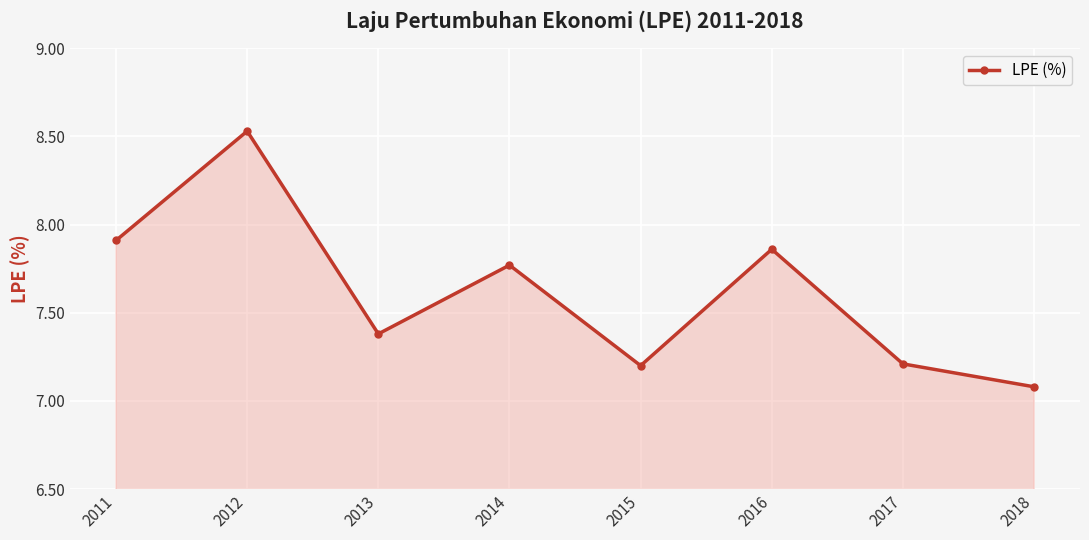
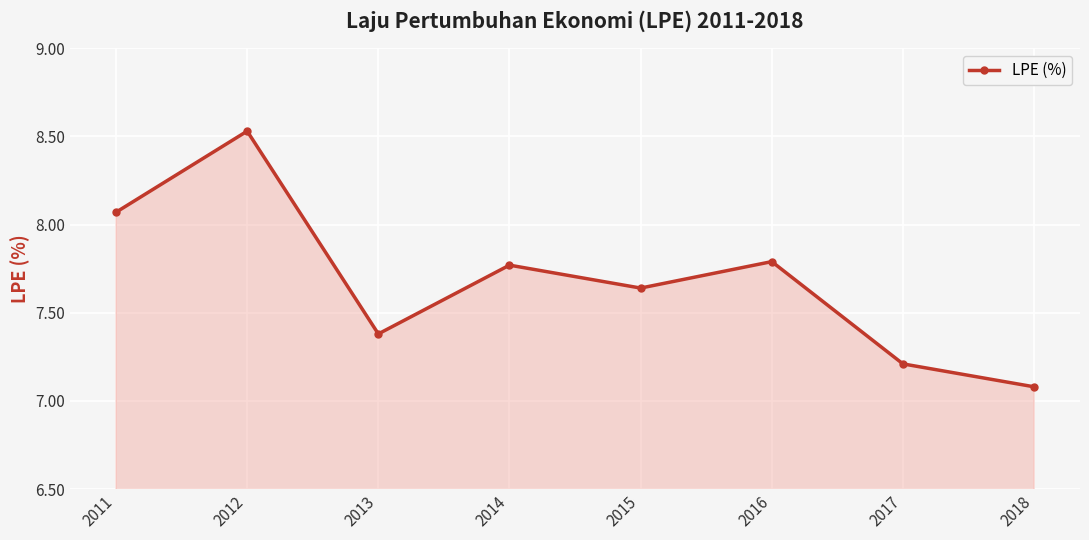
  {
-   "2011": 7.91,
+   "2011": 8.07,
    "2012": 8.53,
    "2013": 7.38,
    "2014": 7.77,
-   "2015": 7.20,
-   "2016": 7.86,
+   "2015": 7.64,
+   "2016": 7.79,
    "2017": 7.21,
    "2018": 7.08
  }
